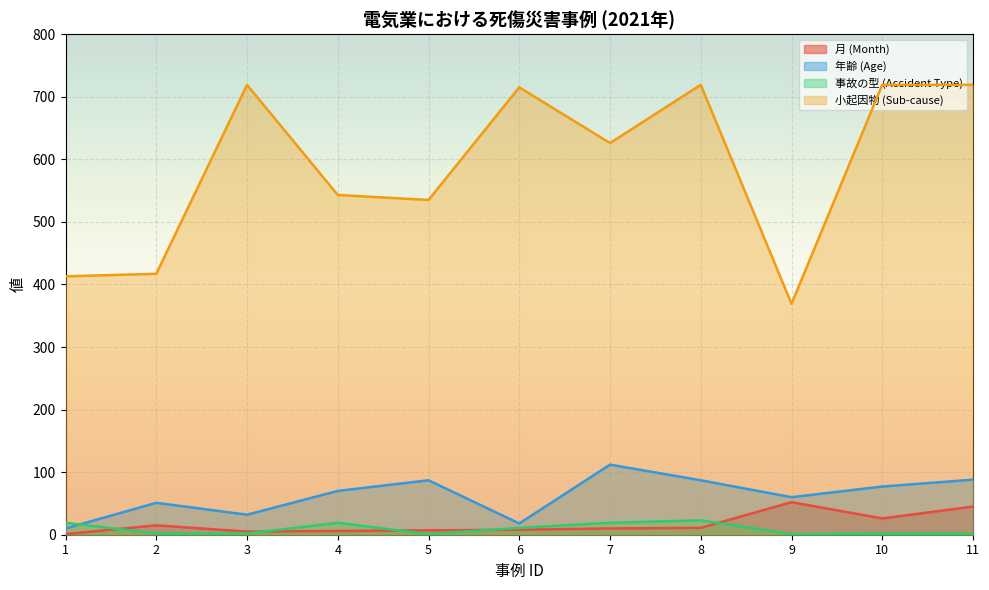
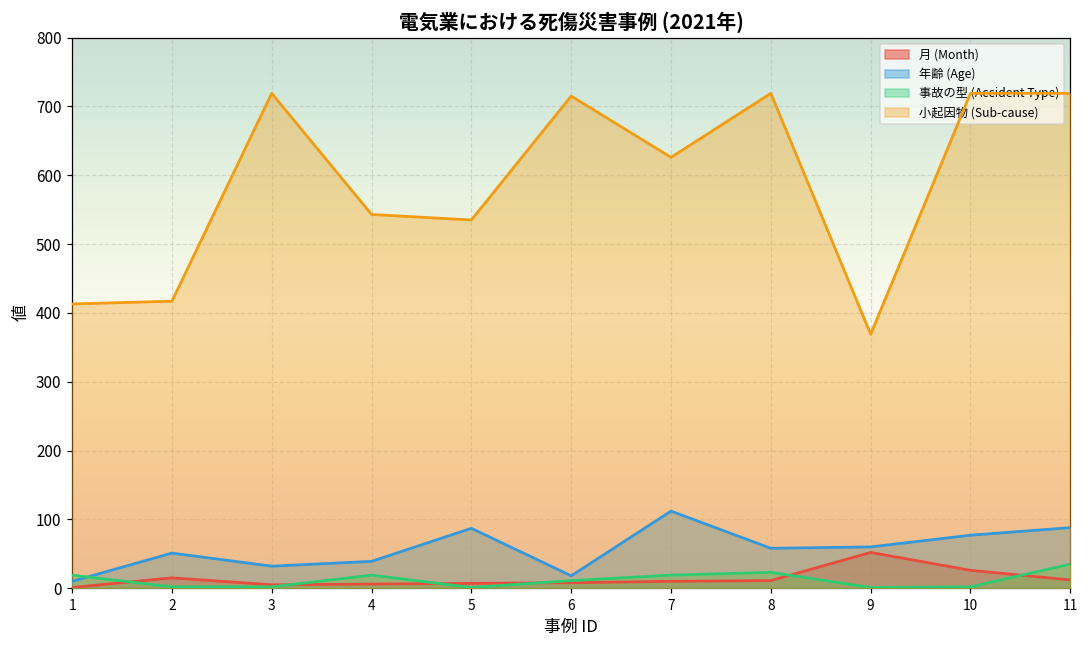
  {
    "月 (Month)": {
      "1": 0,
      "2": 20,
      "4": 10,
      "5": 10,
      "7": 10,
      "8": 10,
      "9": 50,
      "10": 30,
-     "11": 50
+     "11": 10
    },
    "年齢 (Age)": {
      "1": 10,
      "2": 50,
      "3": 30,
-     "4": 70,
+     "4": 40,
      "5": 90,
      "6": 20,
      "7": 110,
-     "8": 90,
+     "8": 60,
      "9": 60,
      "10": 80,
      "11": 90
    },
    "事故の型 (Accident Type)": {
      "1": 20,
      "2": 0,
      "4": 20,
      "5": 0,
      "7": 20,
      "8": 20,
      "9": 0,
      "10": 0,
-     "11": 0
+     "11": 40
    },
    "小起因物 (Sub-cause)": {
      "1": 410,
      "2": 420,
      "3": 720,
      "4": 540,
      "5": 540,
      "6": 720,
      "7": 630,
      "8": 720,
      "9": 370,
      "11": 720
    }
  }
